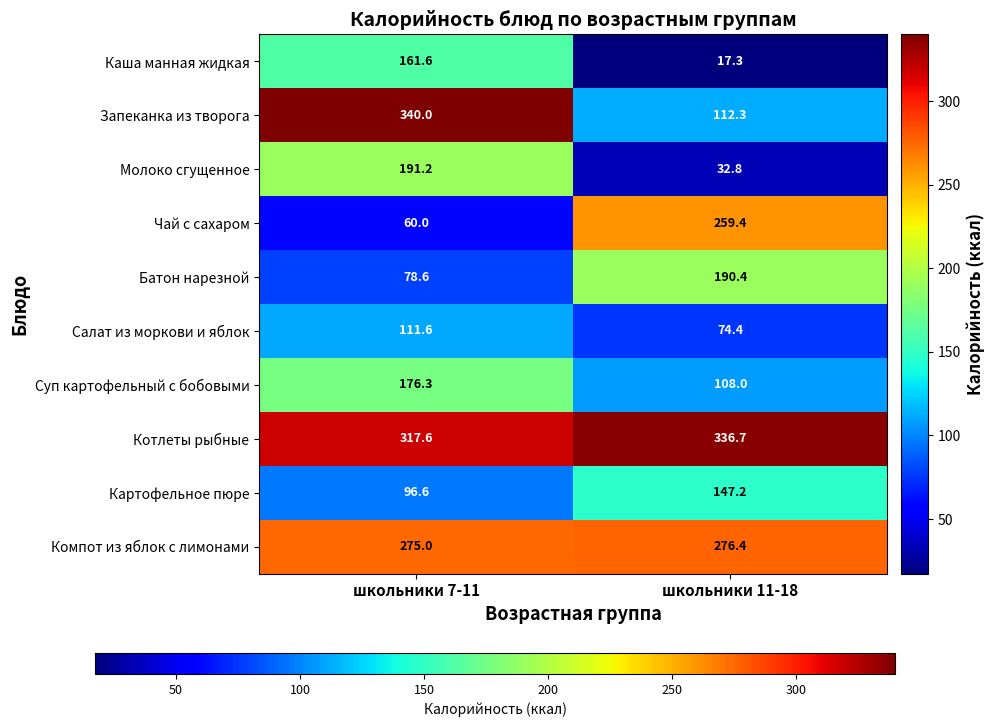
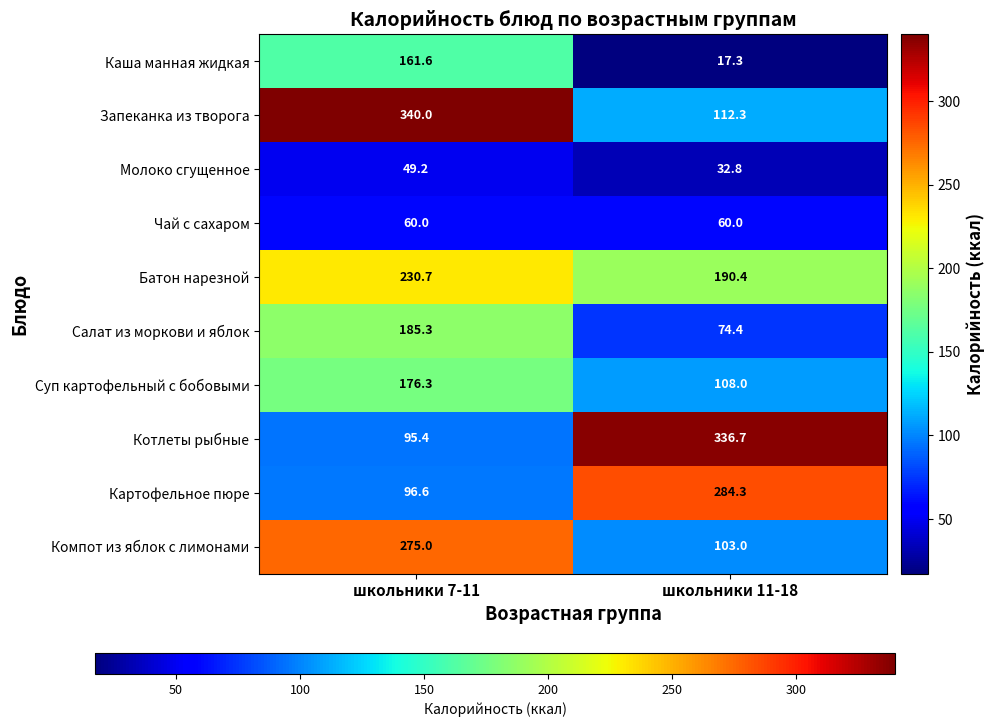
  {
    "Каша манная жидкая": {
      "школьники 7-11": 161.6,
      "школьники 11-18": 17.3
    },
    "Запеканка из творога": {
      "школьники 7-11": 340.0,
      "школьники 11-18": 112.3
    },
    "Молоко сгущенное": {
-     "школьники 7-11": 191.2,
+     "школьники 7-11": 49.2,
      "школьники 11-18": 32.8
    },
    "Чай с сахаром": {
      "школьники 7-11": 60.0,
-     "школьники 11-18": 259.4
+     "школьники 11-18": 60.0
    },
    "Батон нарезной": {
-     "школьники 7-11": 78.6,
+     "школьники 7-11": 230.7,
      "школьники 11-18": 190.4
    },
    "Салат из моркови и яблок": {
-     "школьники 7-11": 111.6,
+     "школьники 7-11": 185.3,
      "школьники 11-18": 74.4
    },
    "Суп картофельный с бобовыми": {
      "школьники 7-11": 176.3,
      "школьники 11-18": 108.0
    },
    "Котлеты рыбные": {
-     "школьники 7-11": 317.6,
+     "школьники 7-11": 95.4,
      "школьники 11-18": 336.7
    },
    "Картофельное пюре": {
      "школьники 7-11": 96.6,
-     "школьники 11-18": 147.2
+     "школьники 11-18": 284.3
    },
    "Компот из яблок с лимонами": {
      "школьники 7-11": 275.0,
-     "школьники 11-18": 276.4
+     "школьники 11-18": 103.0
    }
  }
